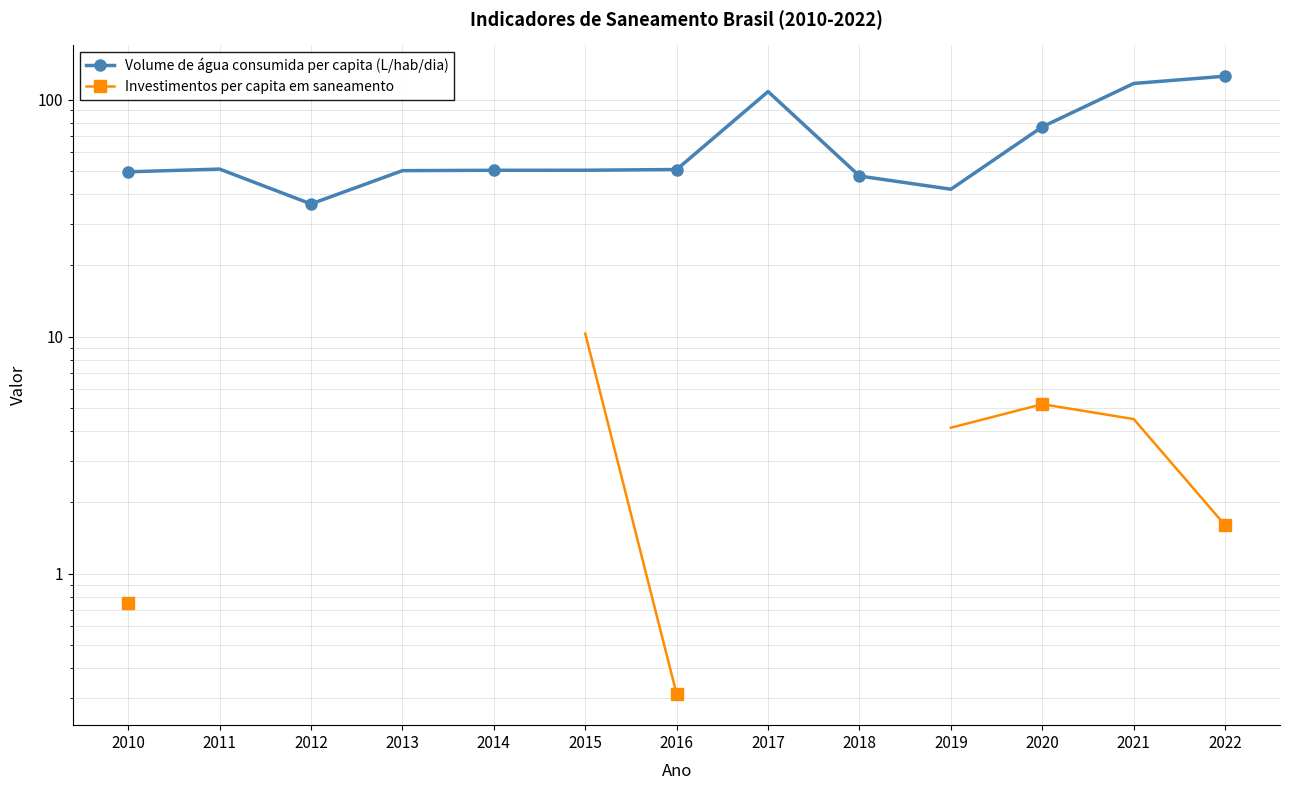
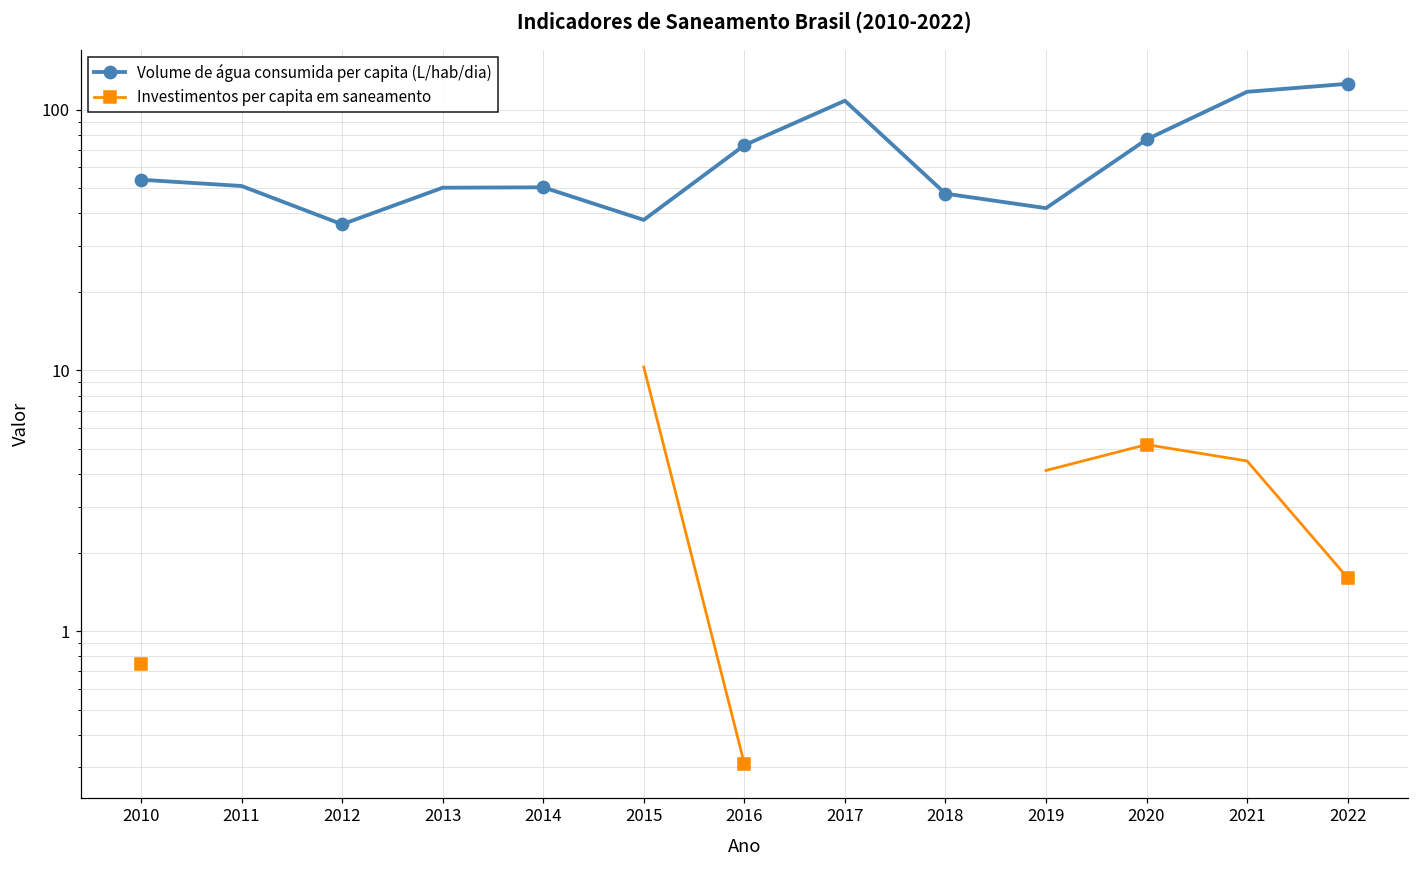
  {
    "Volume de água consumida per capita (L/hab/dia)": {
-     "2010": 50,
+     "2010": 54,
      "2011": 51,
      "2012": 36,
      "2013": 50,
      "2014": 50,
-     "2015": 50,
-     "2016": 51,
+     "2015": 38,
+     "2016": 73,
      "2017": 110,
      "2018": 48,
      "2019": 42,
      "2020": 77,
      "2021": 120,
      "2022": 130
    },
    "Investimentos per capita em saneamento": {
      "2010": 0.75,
      "2015": 10,
      "2016": 0.31,
      "2019": 4.1,
      "2020": 5.2,
      "2021": 4.5,
      "2022": 1.6
    }
  }
